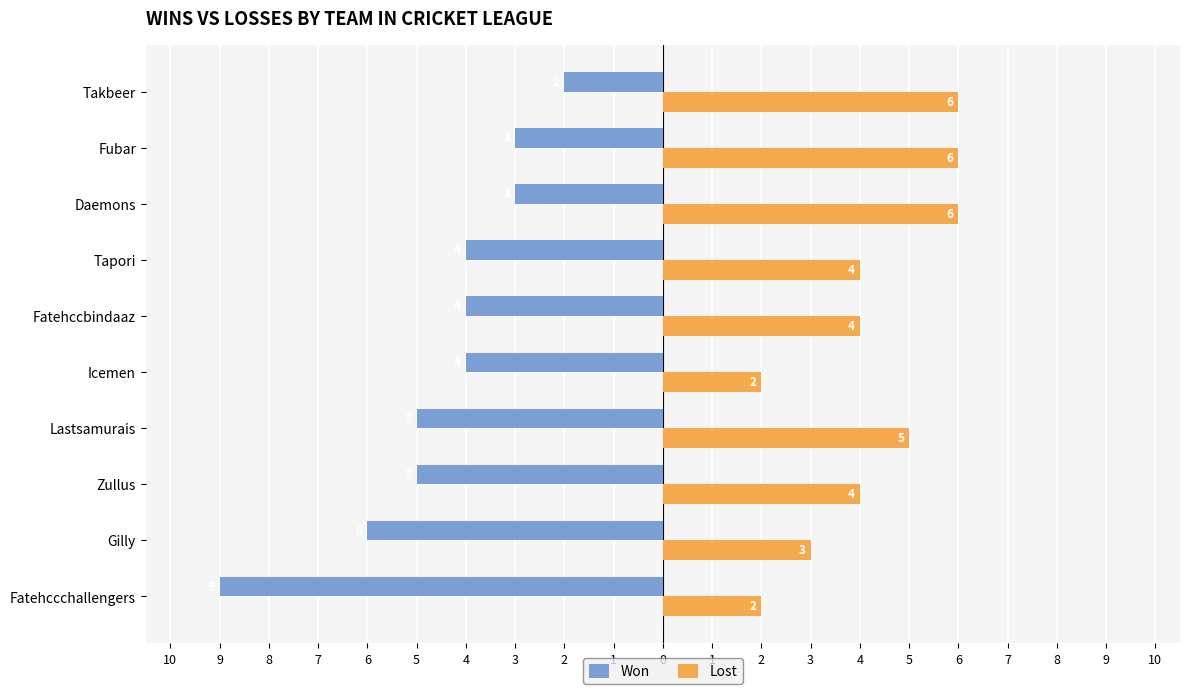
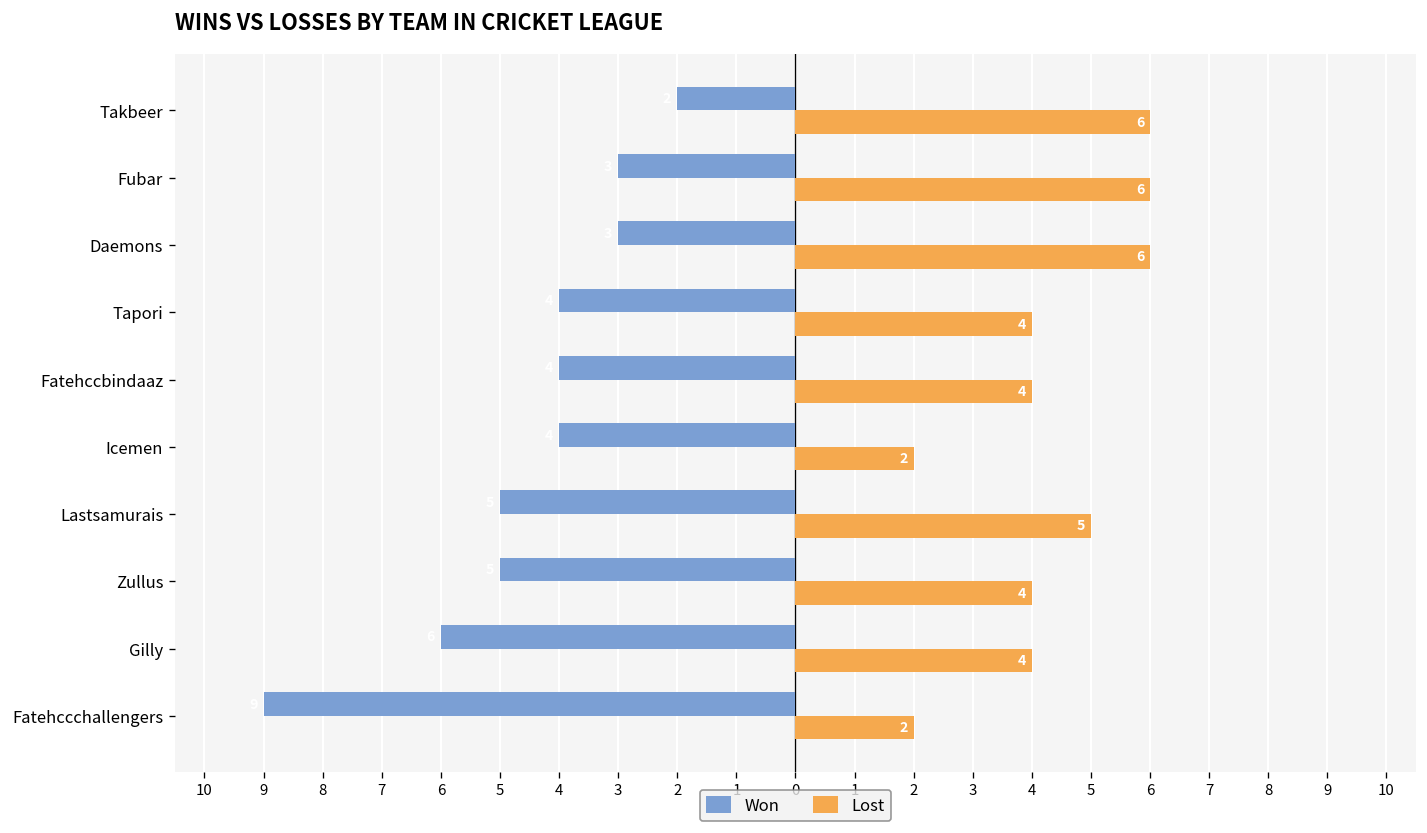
  {
    "Lost": {
      "Takbeer": 6,
      "Fubar": 6,
      "Daemons": 6,
      "Tapori": 4,
      "Fatehccbindaaz": 4,
      "Icemen": 2,
      "Lastsamurais": 5,
      "Zullus": 4,
-     "Gilly": 3,
+     "Gilly": 4,
      "Fatehccchallengers": 2
    }
  }
